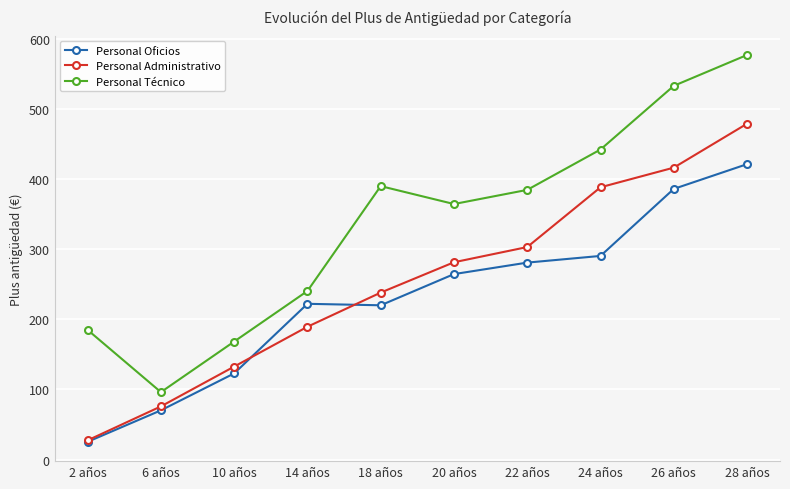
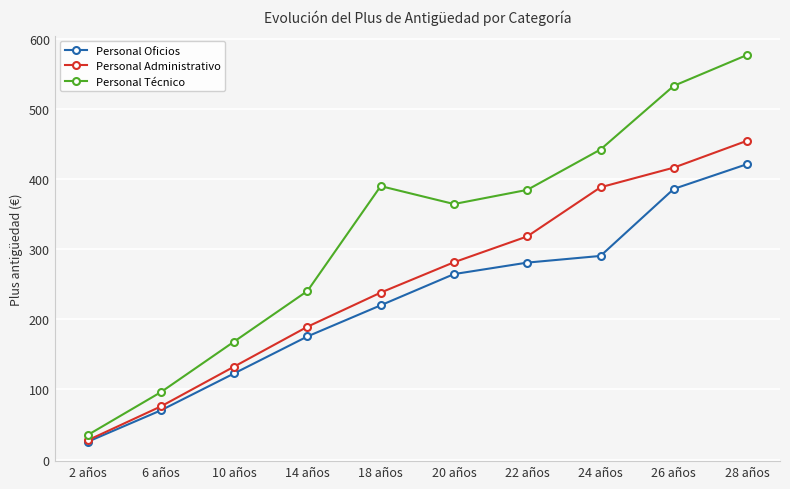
  {
    "Personal Oficios": {
      "6 años": 70,
      "10 años": 120,
-     "14 años": 220,
+     "14 años": 180,
      "18 años": 220,
      "20 años": 260,
      "22 años": 280,
      "24 años": 290,
      "26 años": 390,
      "28 años": 420
    },
    "Personal Administrativo": {
      "6 años": 80,
      "10 años": 130,
      "14 años": 190,
      "18 años": 240,
      "20 años": 280,
-     "22 años": 300,
+     "22 años": 320,
      "24 años": 390,
      "26 años": 420,
-     "28 años": 480
+     "28 años": 450
    },
    "Personal Técnico": {
-     "2 años": 180,
+     "2 años": 30,
      "6 años": 100,
      "10 años": 170,
      "14 años": 240,
      "18 años": 390,
      "20 años": 360,
      "22 años": 380,
      "24 años": 440,
      "26 años": 530,
      "28 años": 580
    }
  }
